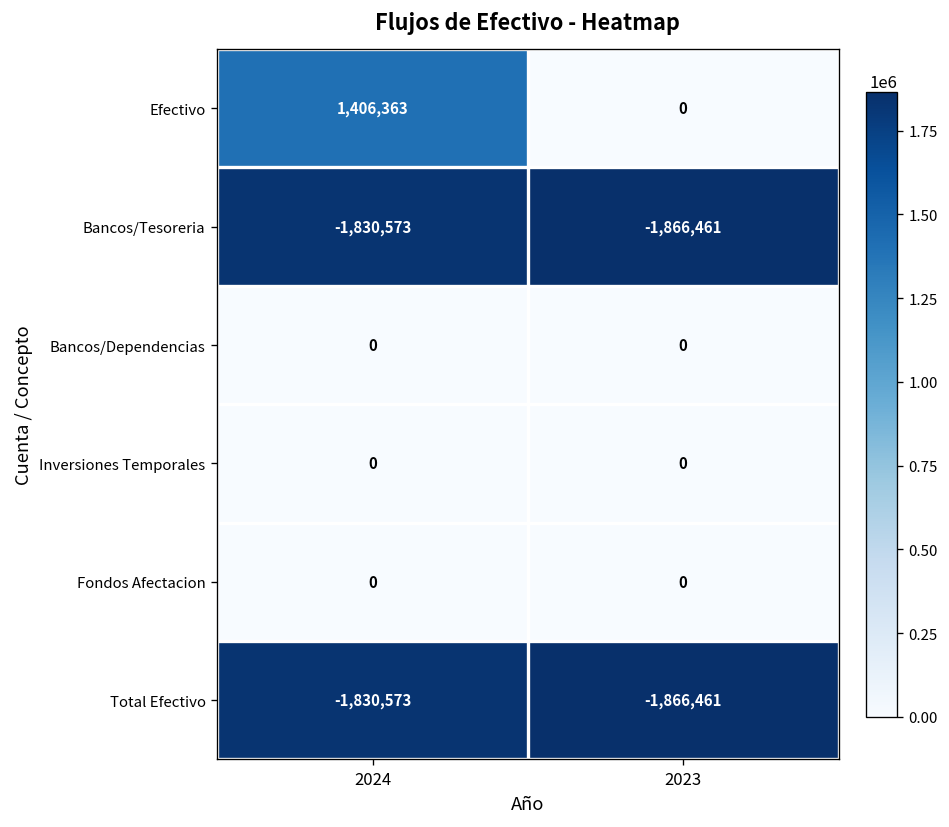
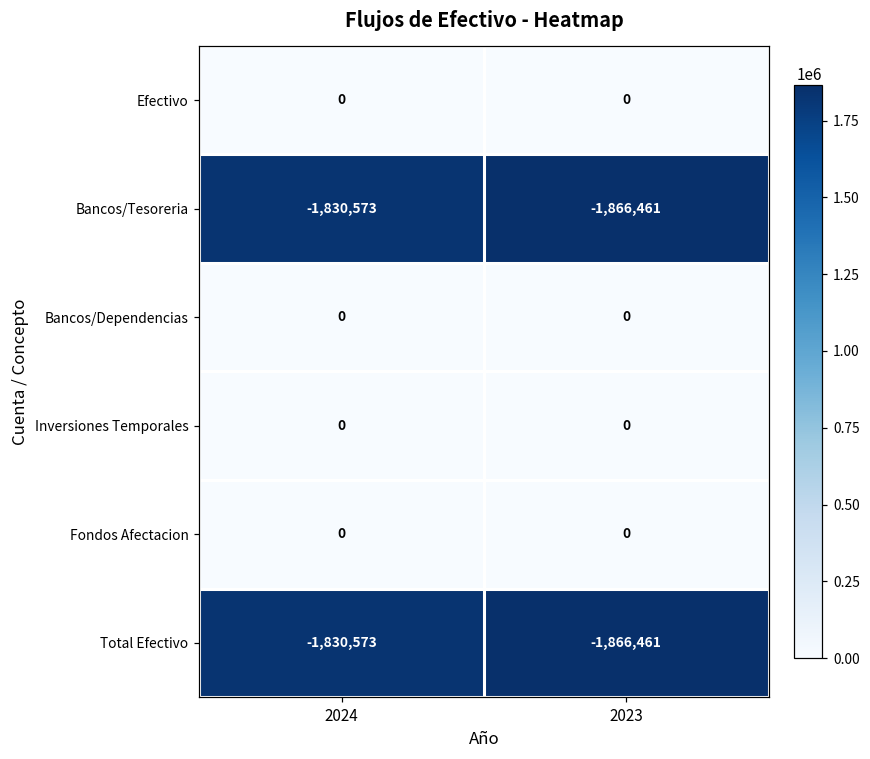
  {
    "Efectivo": {
-     "2024": "1,406,363",
+     "2024": "0",
      "2023": "0"
    },
    "Bancos/Tesoreria": {
      "2024": "-1,830,573",
      "2023": "-1,866,461"
    },
    "Bancos/Dependencias": {
      "2024": "0",
      "2023": "0"
    },
    "Inversiones Temporales": {
      "2024": "0",
      "2023": "0"
    },
    "Fondos Afectacion": {
      "2024": "0",
      "2023": "0"
    },
    "Total Efectivo": {
      "2024": "-1,830,573",
      "2023": "-1,866,461"
    }
  }
